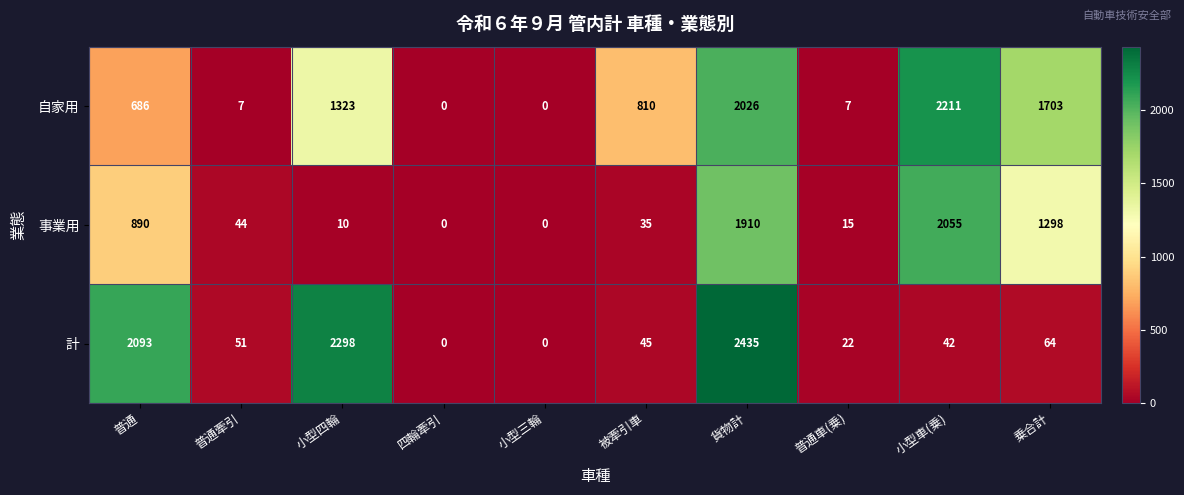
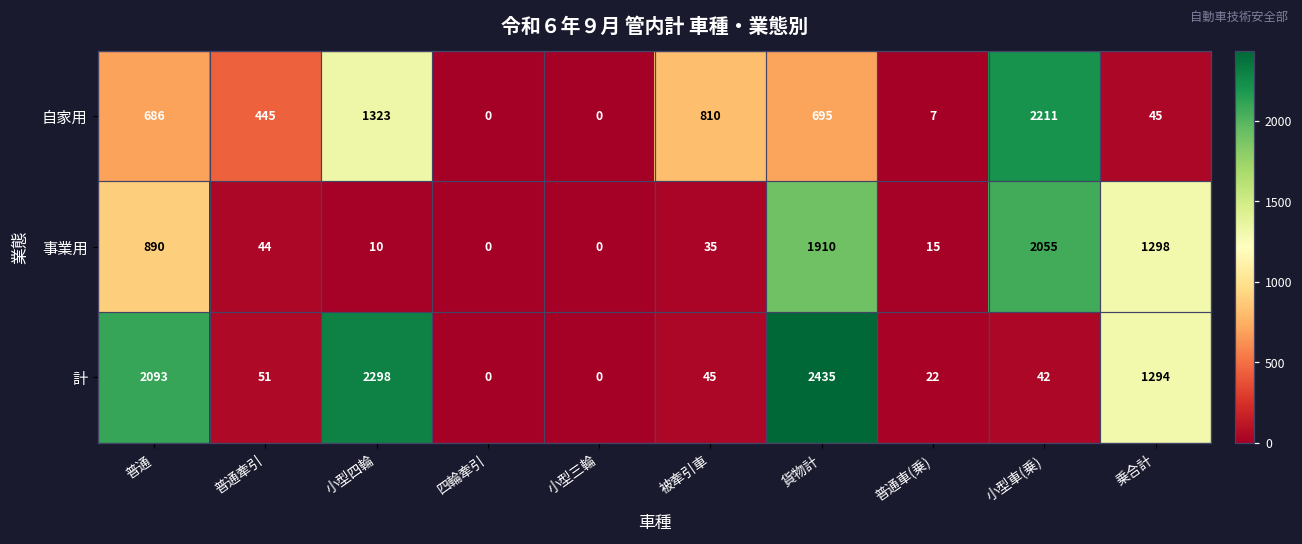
  {
    "自家用": {
      "普通": 686,
-     "普通牽引": 7,
+     "普通牽引": 445,
      "小型四輪": 1323,
      "四輪牽引": 0,
      "小型三輪": 0,
      "被牽引車": 810,
-     "貨物計": 2026,
+     "貨物計": 695,
      "普通車(乗)": 7,
      "小型車(乗)": 2211,
-     "乗合計": 1703
+     "乗合計": 45
    },
    "事業用": {
      "普通": 890,
      "普通牽引": 44,
      "小型四輪": 10,
      "四輪牽引": 0,
      "小型三輪": 0,
      "被牽引車": 35,
      "貨物計": 1910,
      "普通車(乗)": 15,
      "小型車(乗)": 2055,
      "乗合計": 1298
    },
    "計": {
      "普通": 2093,
      "普通牽引": 51,
      "小型四輪": 2298,
      "四輪牽引": 0,
      "小型三輪": 0,
      "被牽引車": 45,
      "貨物計": 2435,
      "普通車(乗)": 22,
      "小型車(乗)": 42,
-     "乗合計": 64
+     "乗合計": 1294
    }
  }
